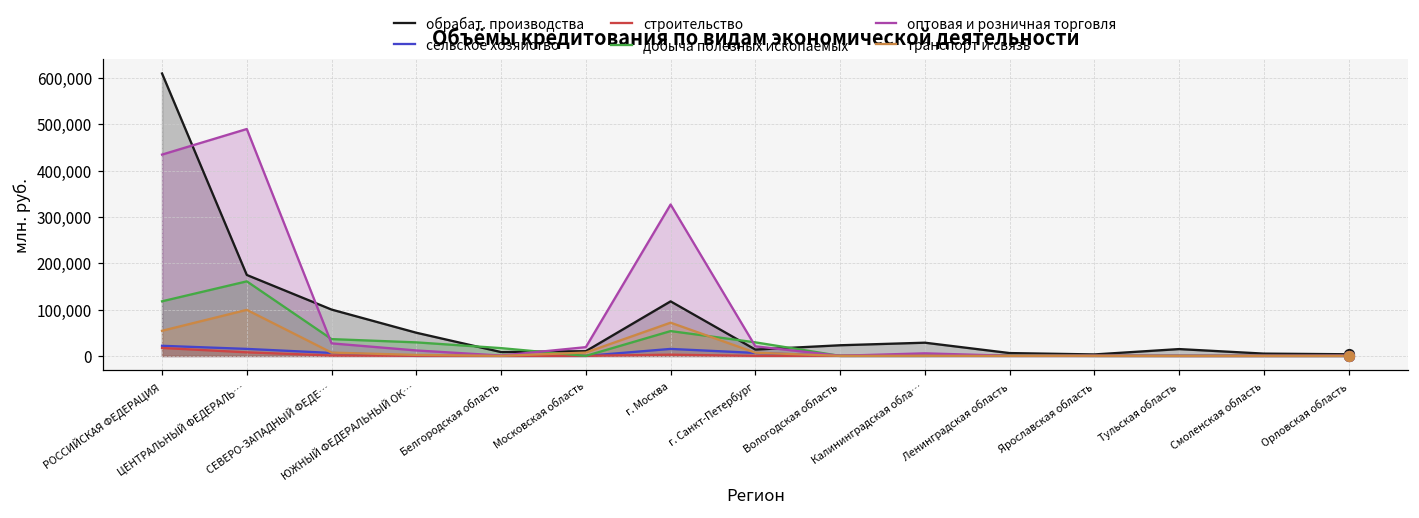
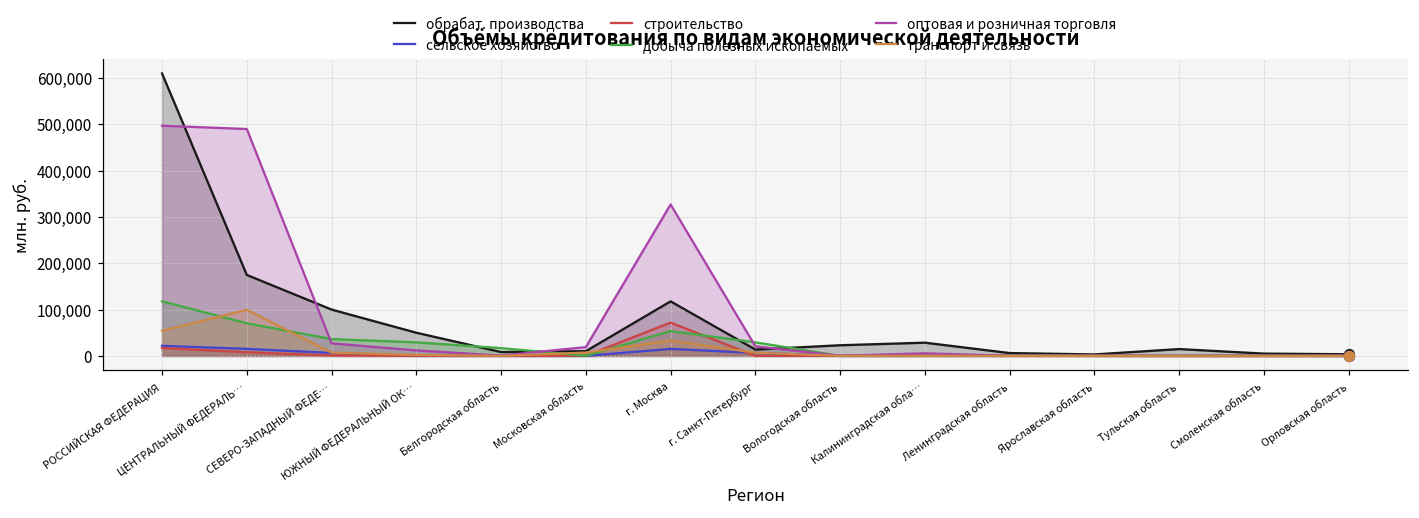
  {
    "строительство": {
      "ЦЕНТРАЛЬНЫЙ ФЕДЕРАЛЬ…": "10,000",
-     "г. Москва": "0",
+     "г. Москва": "70,000",
      "г. Санкт-Петербург": "0"
    },
    "добыча полезных ископаемых": {
      "РОССИЙСКАЯ ФЕДЕРАЦИЯ": "120,000",
-     "ЦЕНТРАЛЬНЫЙ ФЕДЕРАЛЬ…": "160,000",
+     "ЦЕНТРАЛЬНЫЙ ФЕДЕРАЛЬ…": "70,000",
      "СЕВЕРО-ЗАПАДНЫЙ ФЕДЕ…": "40,000",
      "ЮЖНЫЙ ФЕДЕРАЛЬНЫЙ ОК…": "30,000",
      "Белгородская область": "20,000",
      "г. Москва": "50,000",
      "г. Санкт-Петербург": "30,000"
    },
    "оптовая и розничная торговля": {
-     "РОССИЙСКАЯ ФЕДЕРАЦИЯ": "430,000",
+     "РОССИЙСКАЯ ФЕДЕРАЦИЯ": "500,000",
      "ЦЕНТРАЛЬНЫЙ ФЕДЕРАЛЬ…": "490,000",
      "СЕВЕРО-ЗАПАДНЫЙ ФЕДЕ…": "30,000",
      "ЮЖНЫЙ ФЕДЕРАЛЬНЫЙ ОК…": "10,000",
      "Московская область": "20,000",
      "г. Москва": "330,000",
      "г. Санкт-Петербург": "20,000"
    },
    "транспорт и связь": {
      "РОССИЙСКАЯ ФЕДЕРАЦИЯ": "50,000",
      "ЦЕНТРАЛЬНЫЙ ФЕДЕРАЛЬ…": "100,000",
-     "г. Москва": "70,000"
+     "г. Москва": "30,000"
    }
  }
